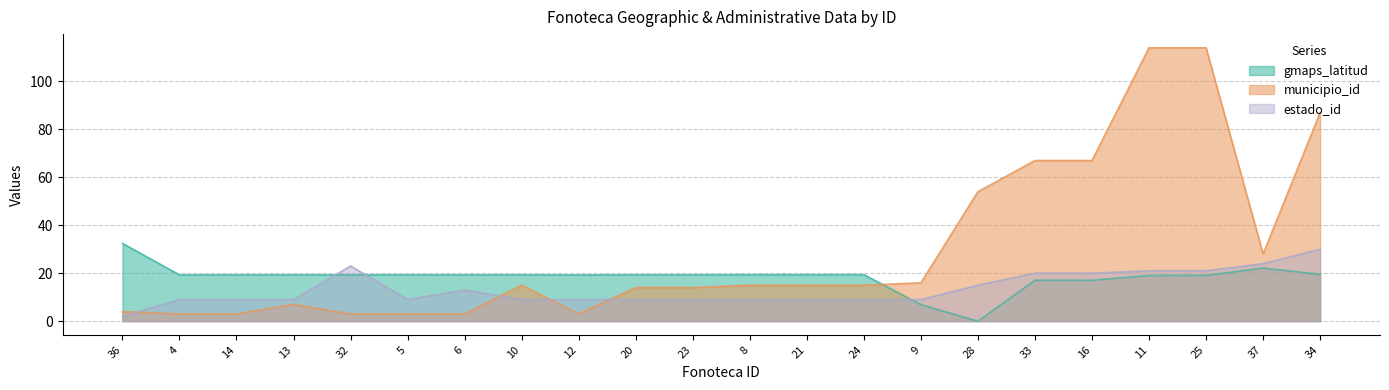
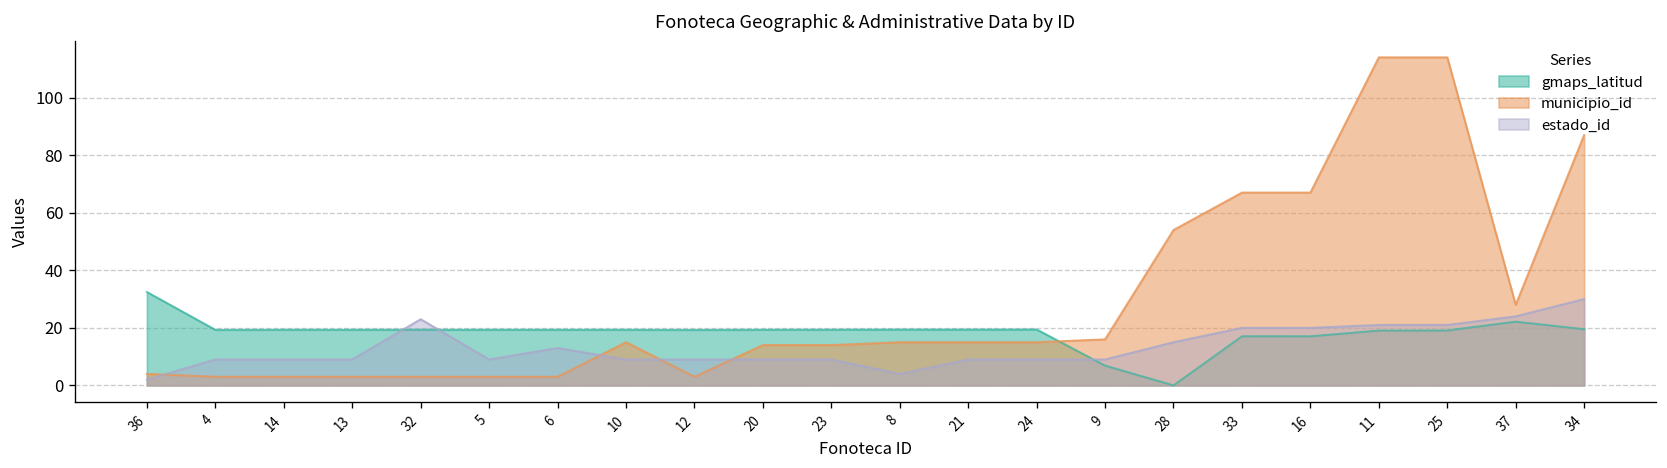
  {
    "gmaps_latitud": {
      "36": 32,
      "4": 19,
      "14": 19,
      "13": 19,
      "32": 19,
      "5": 19,
      "6": 19,
      "10": 19,
      "12": 19,
      "20": 19,
      "23": 19,
      "8": 19,
      "21": 19,
      "24": 19,
      "9": 7,
      "28": 0,
      "33": 17,
      "16": 17,
      "11": 19,
      "25": 19,
      "37": 22,
      "34": 20
    },
    "municipio_id": {
      "36": 4,
      "4": 3,
      "14": 3,
-     "13": 7,
+     "13": 3,
      "32": 3,
      "5": 3,
      "6": 3,
      "10": 15,
      "12": 3,
      "20": 14,
      "23": 14,
      "8": 15,
      "21": 15,
      "24": 15,
      "9": 16,
      "28": 54,
      "33": 67,
      "16": 67,
      "11": 114,
      "25": 114,
      "37": 28,
      "34": 87
    },
    "estado_id": {
      "36": 2,
      "4": 9,
      "14": 9,
      "13": 9,
      "32": 23,
      "5": 9,
      "6": 13,
      "10": 9,
      "12": 9,
      "20": 9,
      "23": 9,
-     "8": 9,
+     "8": 4,
      "21": 9,
      "24": 9,
      "9": 9,
      "28": 15,
      "33": 20,
      "16": 20,
      "11": 21,
      "25": 21,
      "37": 24,
      "34": 30
    }
  }
